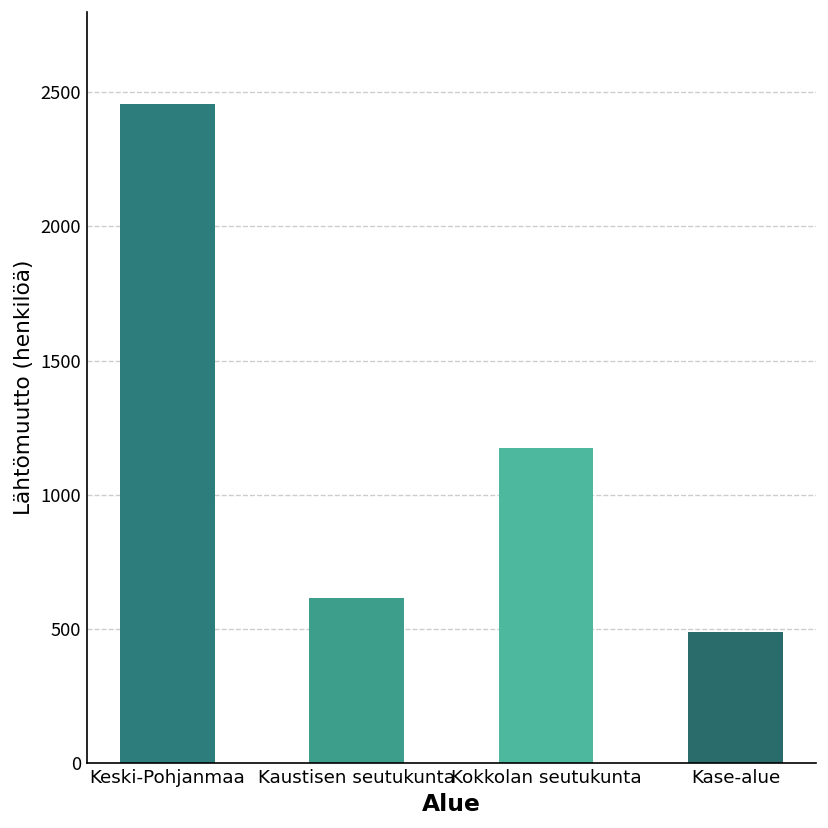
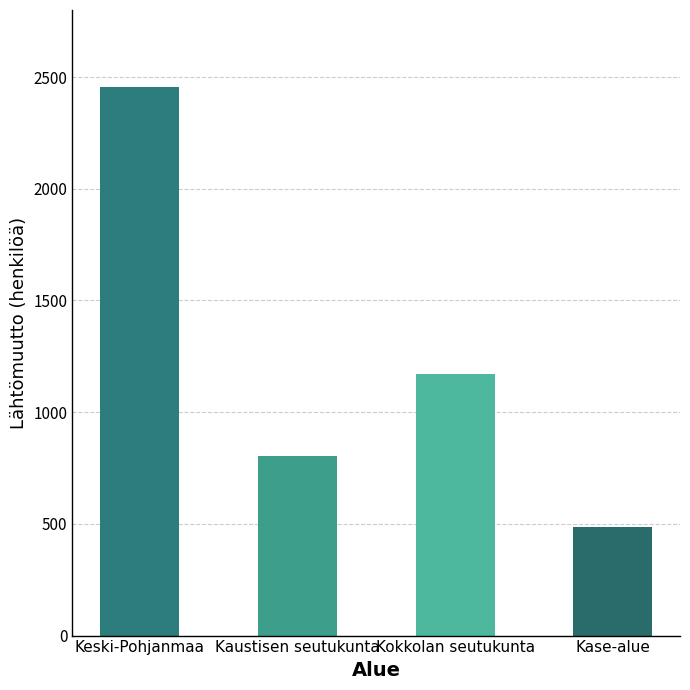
  {
    "Keski-Pohjanmaa": 2460,
-   "Kaustisen seutukunta": 610,
+   "Kaustisen seutukunta": 800,
    "Kokkolan seutukunta": 1170,
    "Kase-alue": 490
  }
